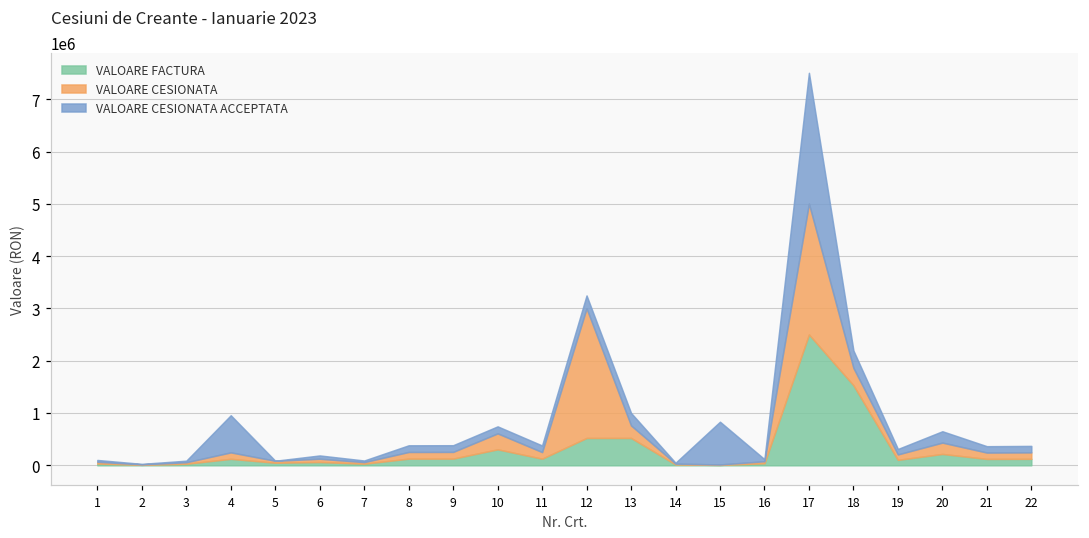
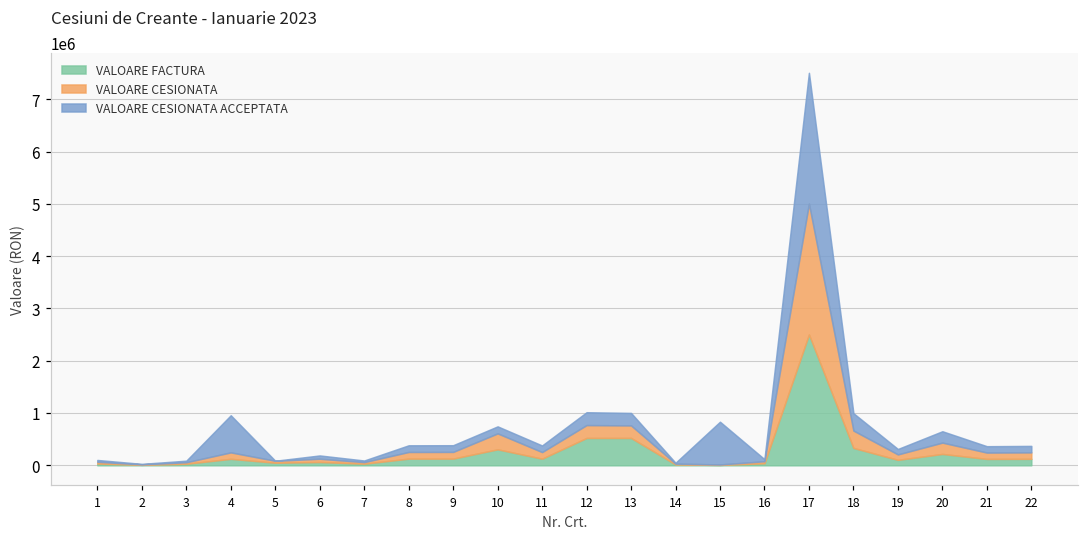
  {
    "VALOARE FACTURA": {
      "4": 100000,
      "6": 100000,
      "8": 100000,
      "9": 100000,
      "10": 300000,
      "11": 100000,
      "12": 500000,
      "13": 500000,
      "17": 2500000,
-     "18": 1500000,
+     "18": 300000,
      "19": 100000,
      "20": 200000,
      "21": 100000,
      "22": 100000
    },
    "VALOARE CESIONATA": {
      "4": 100000,
      "6": 100000,
      "8": 100000,
      "9": 100000,
      "10": 300000,
      "11": 100000,
-     "12": 2500000,
+     "12": 200000,
      "13": 200000,
      "17": 2500000,
      "18": 300000,
      "19": 100000,
      "20": 200000,
      "21": 100000,
      "22": 100000
    },
    "VALOARE CESIONATA ACCEPTATA": {
      "4": 700000,
      "6": 100000,
      "8": 100000,
      "9": 100000,
      "10": 100000,
      "11": 100000,
      "12": 200000,
      "13": 200000,
      "15": 800000,
      "17": 2500000,
      "18": 300000,
      "19": 100000,
      "20": 200000,
      "21": 100000,
      "22": 100000
    }
  }
